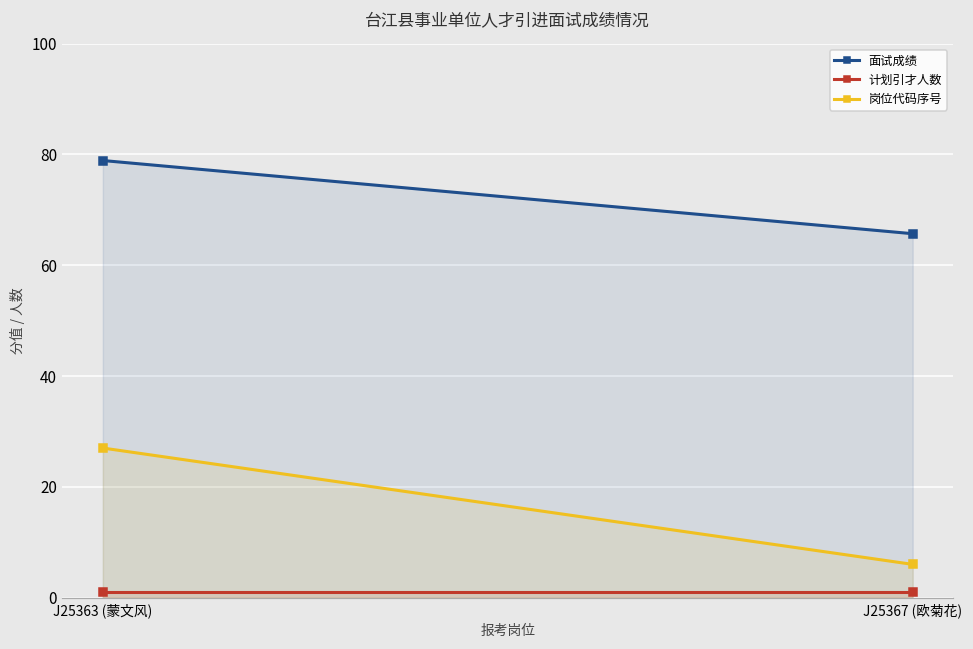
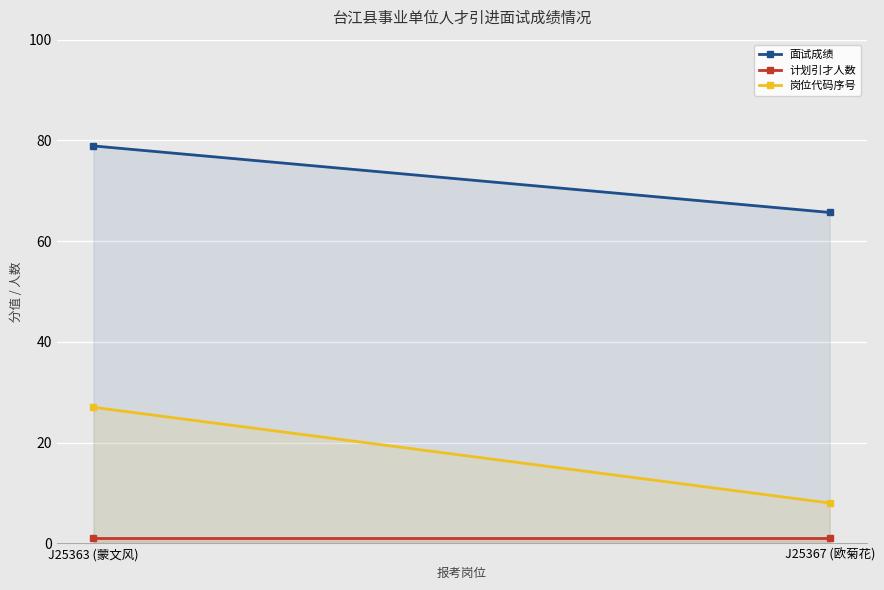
  {
    "面试成绩": {
      "J25363 (蒙文风)": 79,
      "J25367 (欧菊花)": 66
    },
    "计划引才人数": {
      "J25363 (蒙文风)": 1,
      "J25367 (欧菊花)": 1
    },
    "岗位代码序号": {
      "J25363 (蒙文风)": 27,
-     "J25367 (欧菊花)": 6
+     "J25367 (欧菊花)": 8
    }
  }
